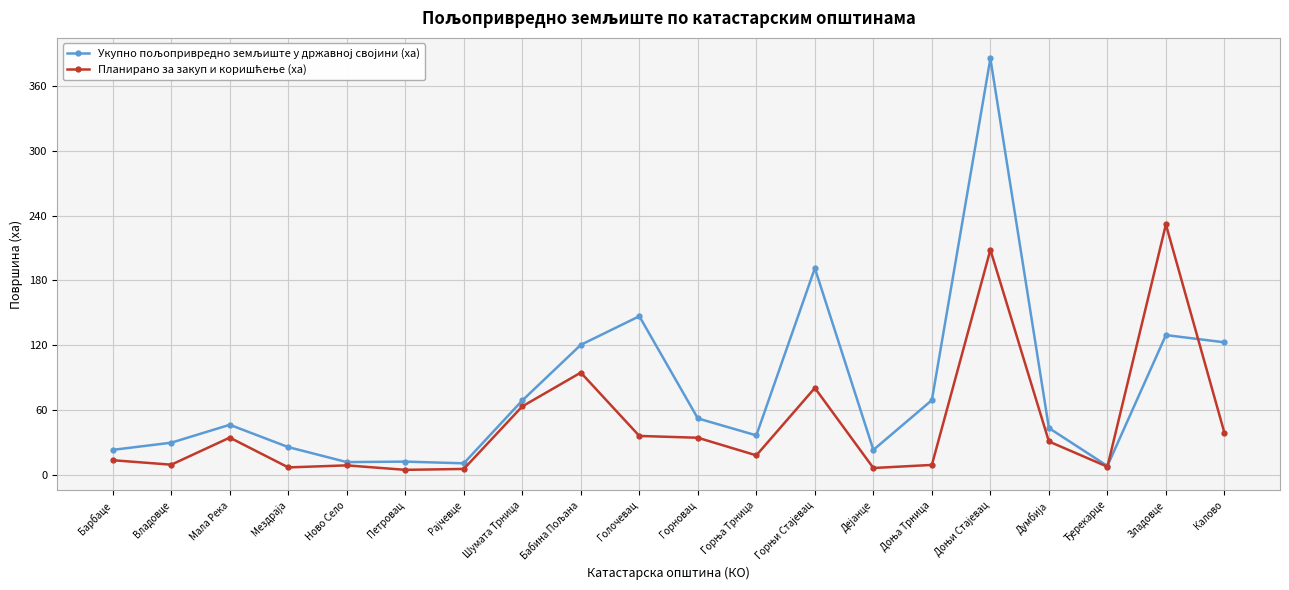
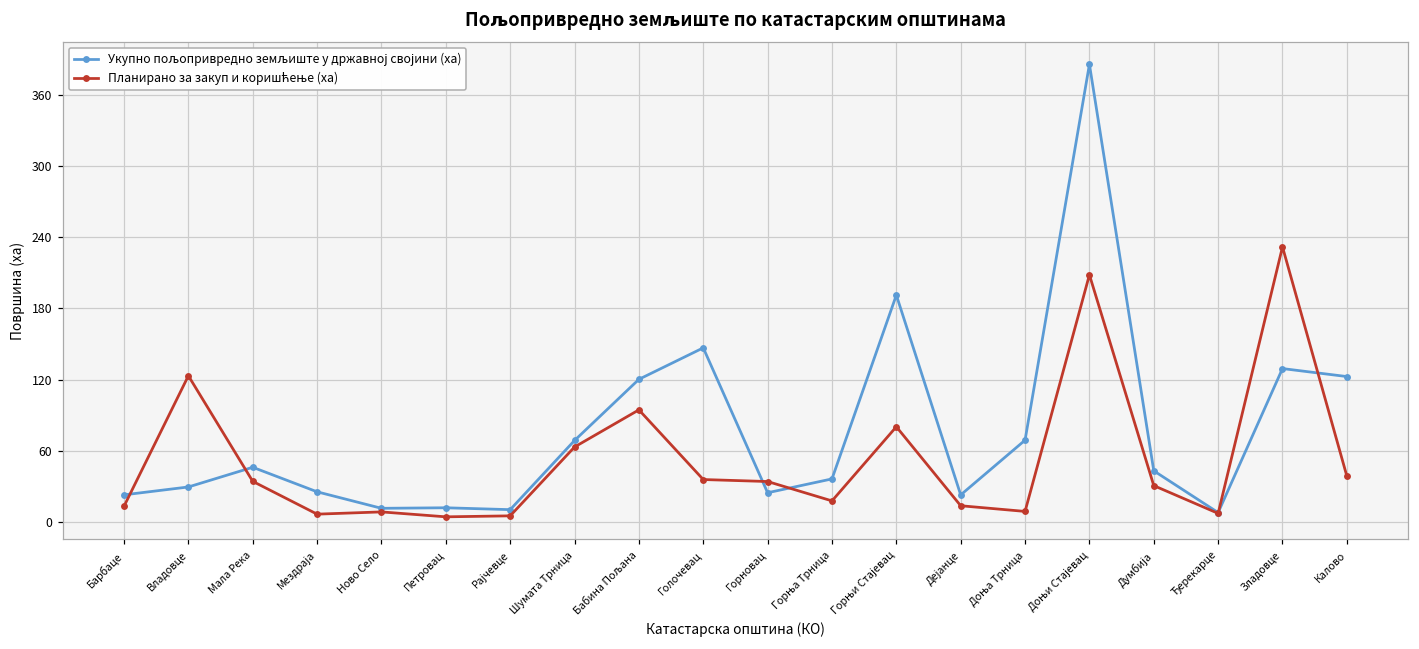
  {
    "Укупно пољопривредно земљиште у државној својини (ха)": {
      "Барбаце": 23,
      "Владовце": 30,
      "Мала Река": 46,
      "Мездраја": 25,
      "Ново Село": 12,
      "Петровац": 12,
      "Рајчевце": 10,
      "Шумата Трница": 69,
      "Бабина Пољана": 120,
      "Голочевац": 147,
-     "Горновац": 52,
+     "Горновац": 25,
      "Горња Трница": 36,
      "Горњи Стајевац": 191,
      "Дејанце": 23,
      "Доња Трница": 69,
      "Доњи Стајевац": 386,
      "Думбија": 43,
      "Зладовце": 129,
      "Калово": 123
    },
    "Планирано за закуп и коришћење (ха)": {
      "Барбаце": 13,
-     "Владовце": 9,
+     "Владовце": 123,
      "Мала Река": 34,
      "Мездраја": 7,
      "Ново Село": 8,
      "Петровац": 4,
      "Рајчевце": 5,
      "Шумата Трница": 63,
      "Бабина Пољана": 94,
      "Голочевац": 36,
      "Горновац": 34,
      "Горња Трница": 18,
      "Горњи Стајевац": 80,
-     "Дејанце": 6,
+     "Дејанце": 14,
      "Доња Трница": 9,
      "Доњи Стајевац": 208,
      "Думбија": 31,
      "Зладовце": 232,
      "Калово": 39
    }
  }
